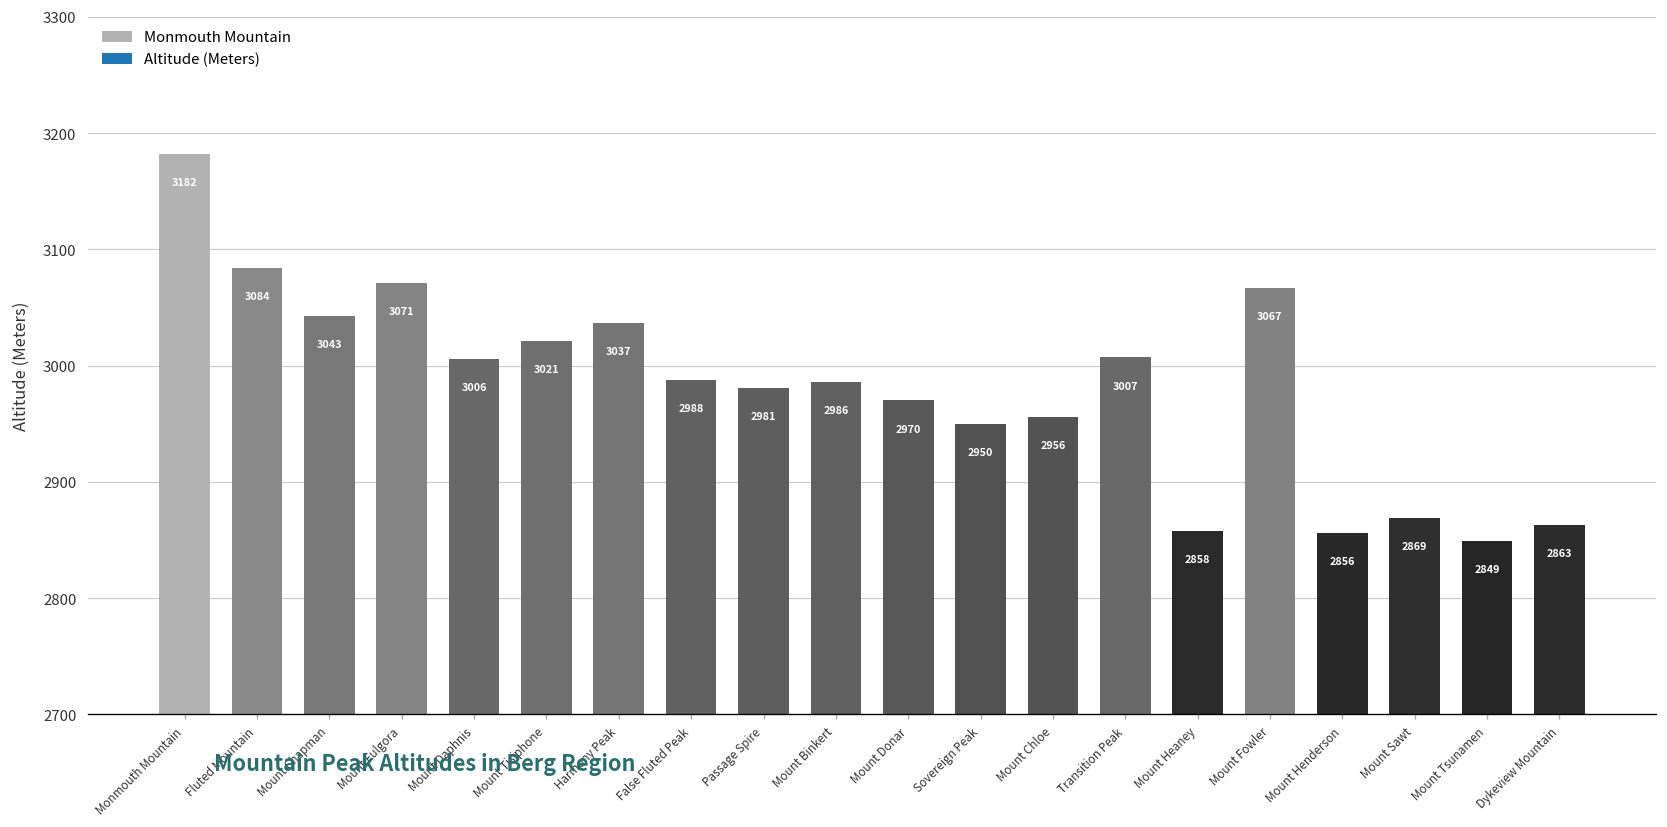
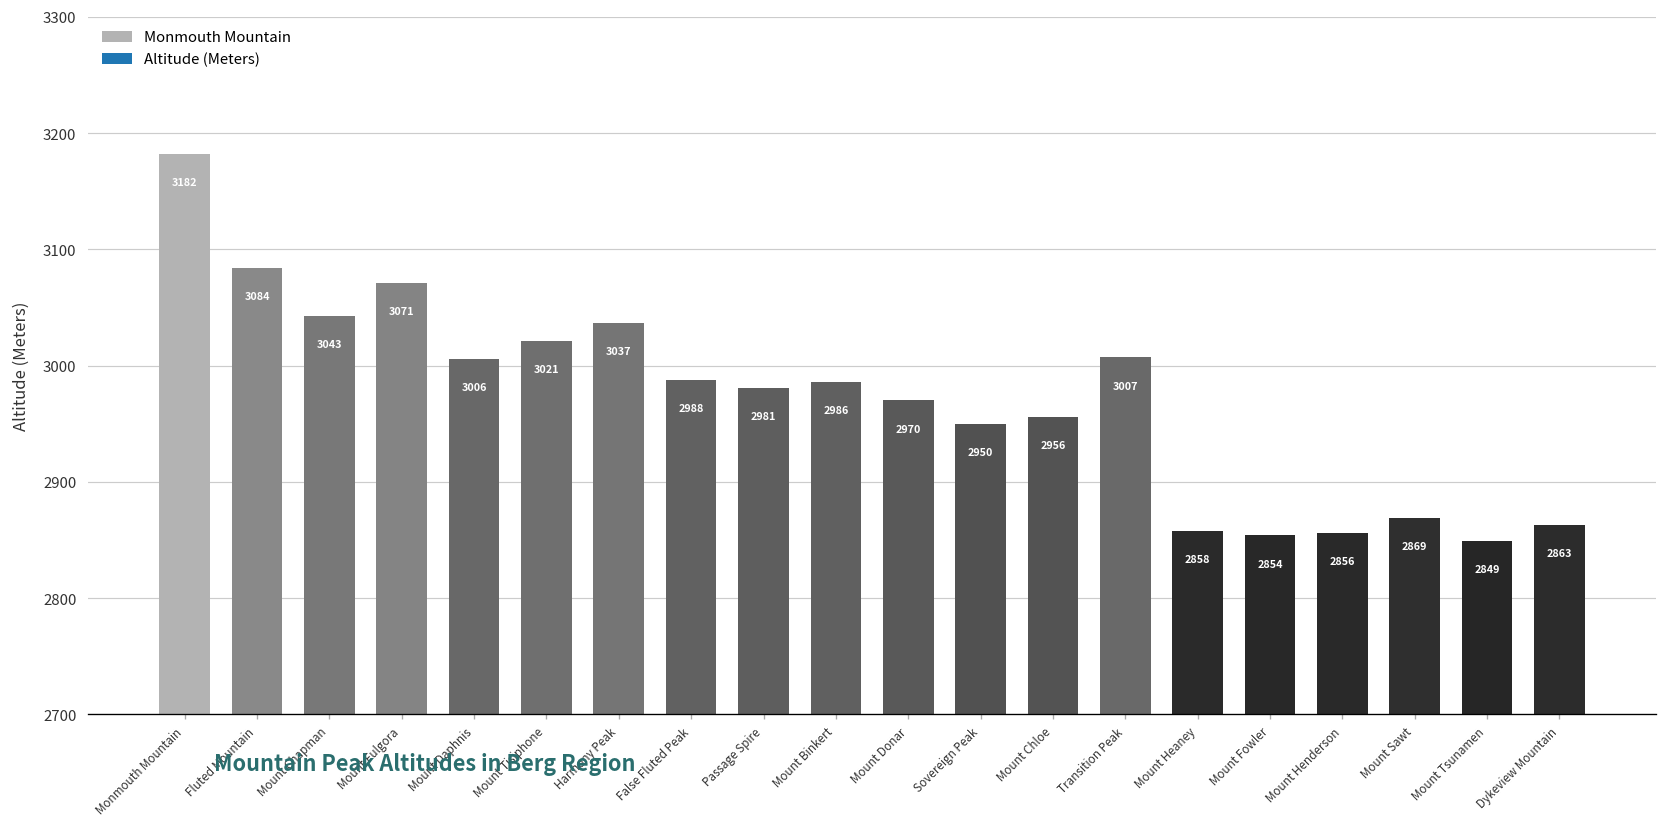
  {
    "Monmouth Mountain": 3182,
    "Fluted Mountain": 3084,
    "Mount Chapman": 3043,
    "Mount Fulgora": 3071,
    "Mount Daphnis": 3006,
    "Mount Tisiphone": 3021,
    "Harmony Peak": 3037,
    "False Fluted Peak": 2988,
    "Passage Spire": 2981,
    "Mount Binkert": 2986,
    "Mount Donar": 2970,
    "Sovereign Peak": 2950,
    "Mount Chloe": 2956,
    "Transition Peak": 3007,
    "Mount Heaney": 2858,
-   "Mount Fowler": 3067,
+   "Mount Fowler": 2854,
    "Mount Henderson": 2856,
    "Mount Sawt": 2869,
    "Mount Tsunamen": 2849,
    "Dykeview Mountain": 2863
  }
